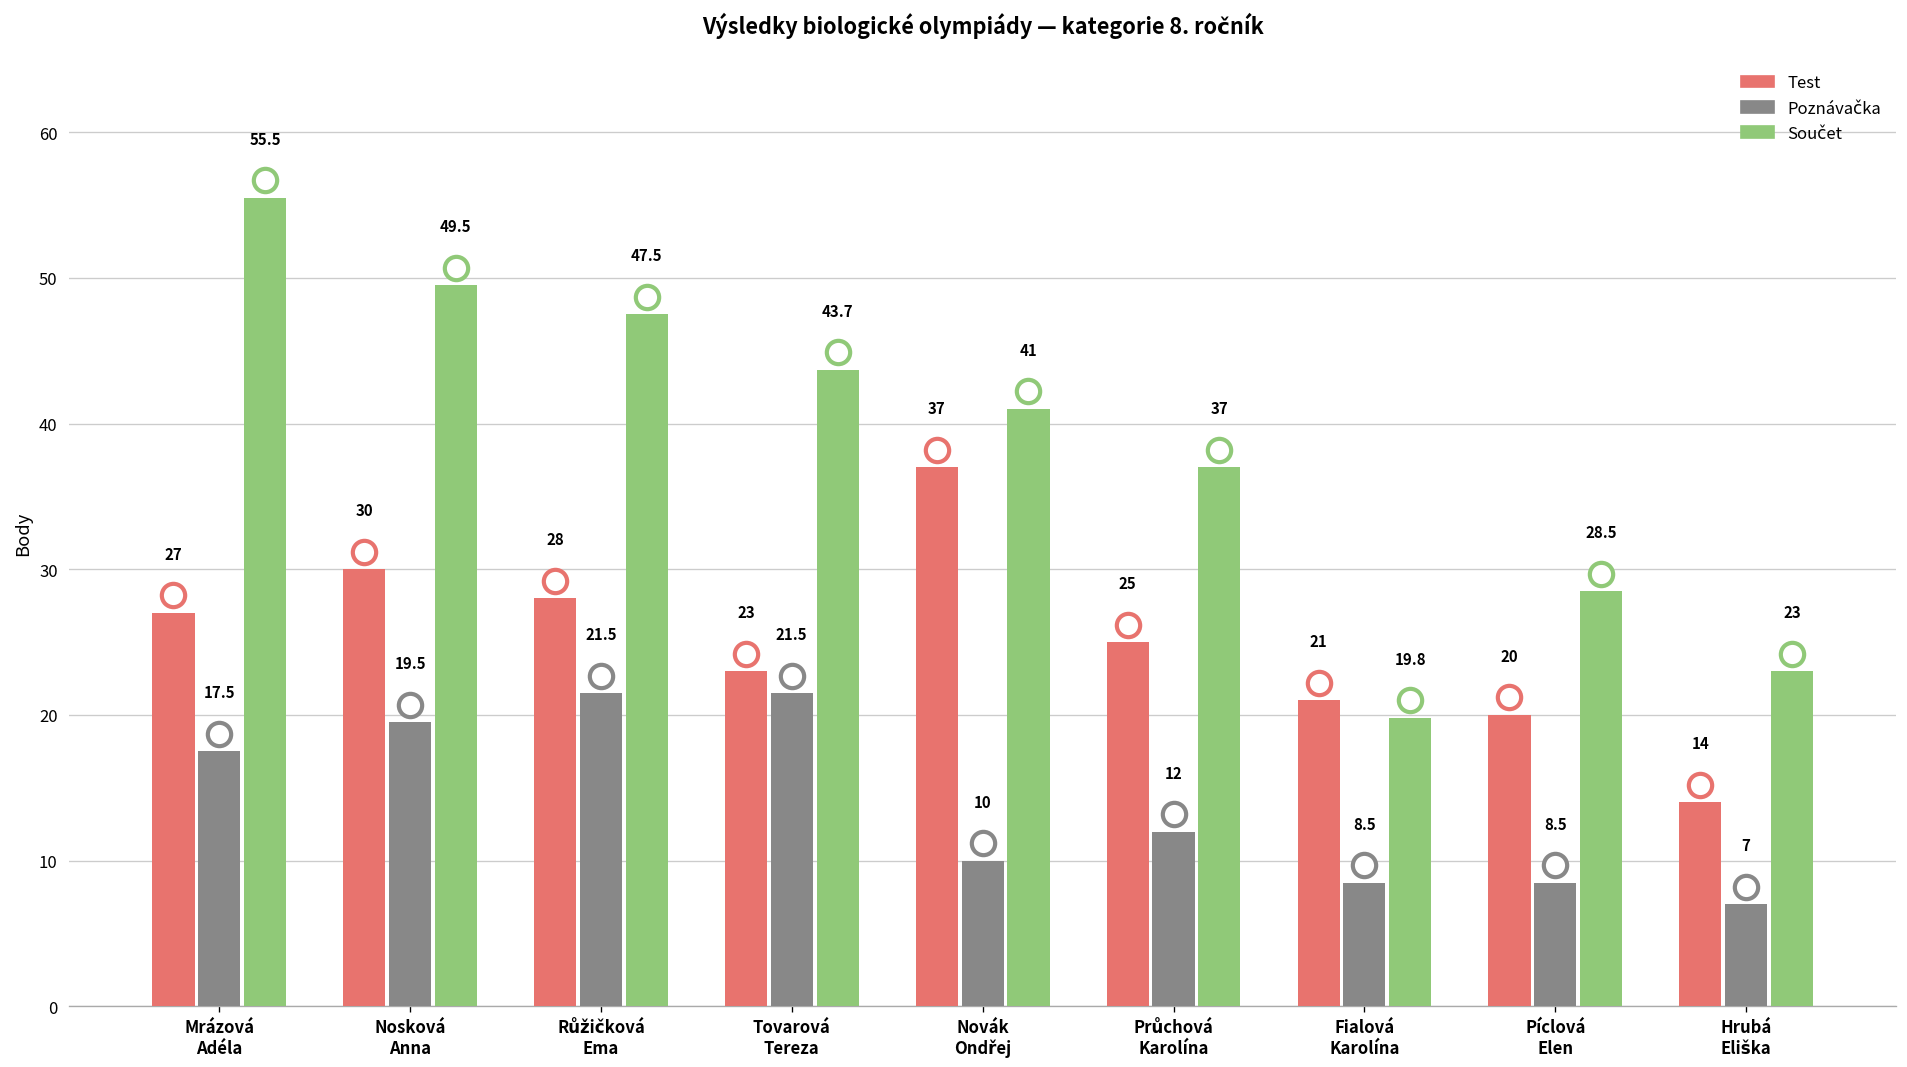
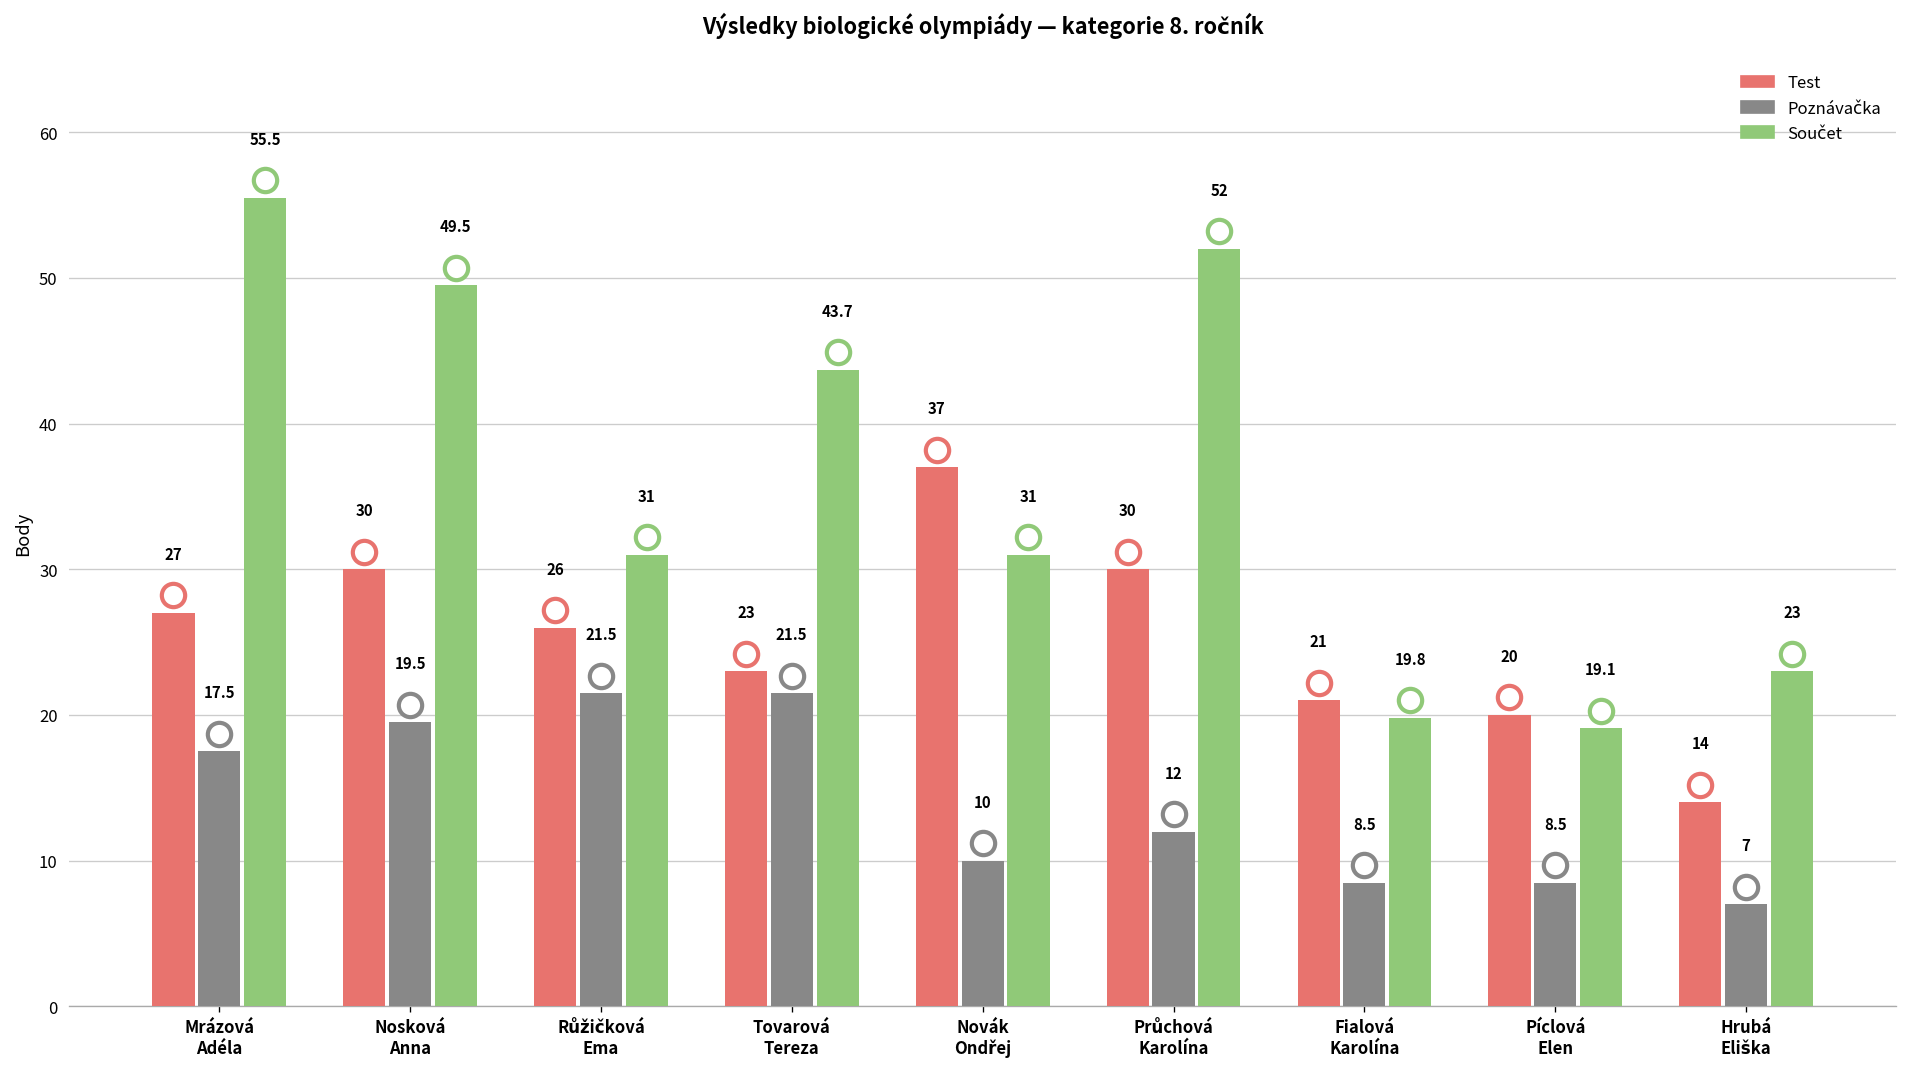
  {
    "Test": {
-     "Růžičková Ema": 28,
-     "Průchová Karolína": 25
+     "Růžičková Ema": 26,
+     "Průchová Karolína": 30
    },
    "Součet": {
-     "Růžičková Ema": 47.5,
-     "Novák Ondřej": 41,
-     "Průchová Karolína": 37,
-     "Píclová Elen": 28.5
+     "Růžičková Ema": 31,
+     "Novák Ondřej": 31,
+     "Průchová Karolína": 52,
+     "Píclová Elen": 19.1
    }
  }
